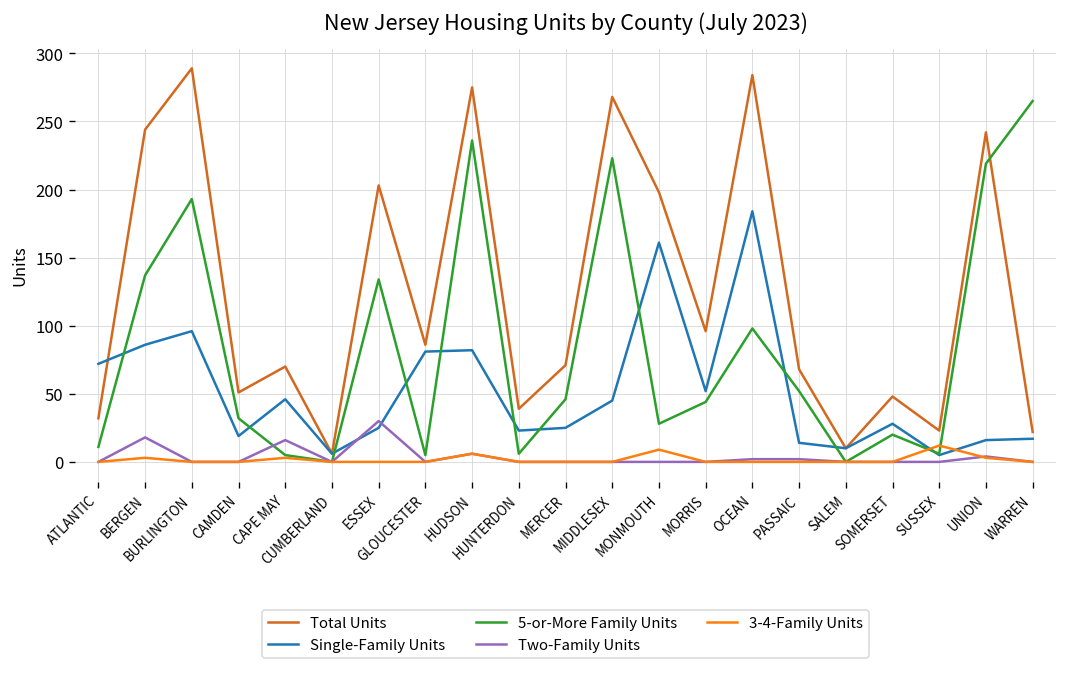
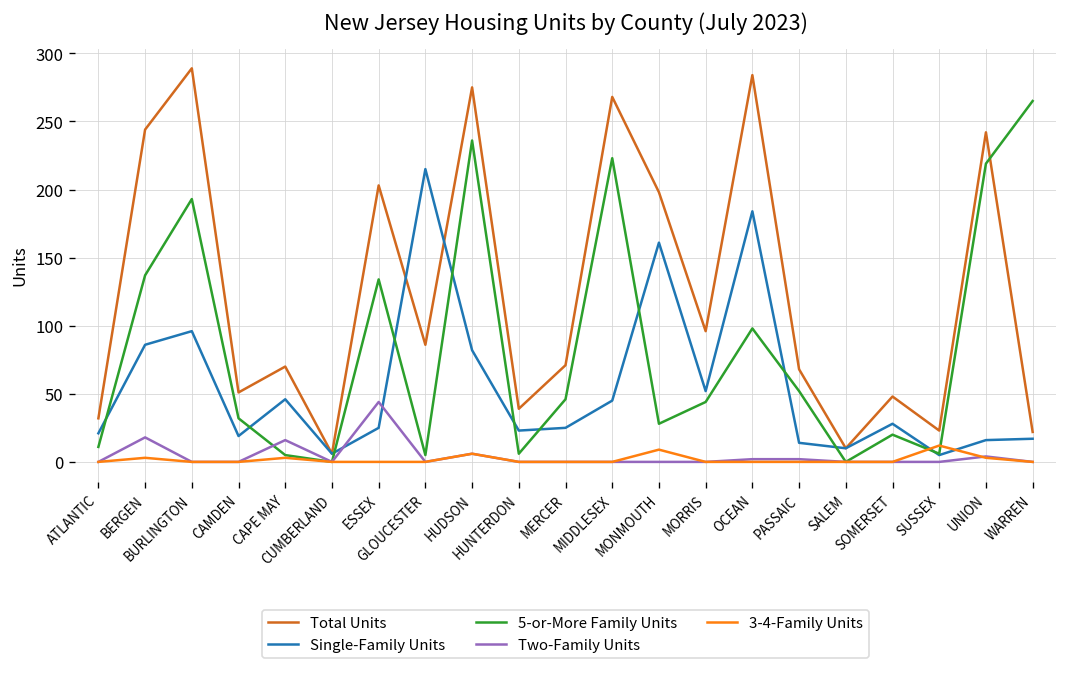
  {
    "Single-Family Units": {
-     "ATLANTIC": 72,
+     "ATLANTIC": 21,
      "BERGEN": 86,
      "BURLINGTON": 96,
      "CAMDEN": 19,
      "CAPE MAY": 46,
      "ESSEX": 25,
-     "GLOUCESTER": 81,
+     "GLOUCESTER": 215,
      "HUDSON": 82,
      "HUNTERDON": 23,
      "MERCER": 25,
      "MIDDLESEX": 45,
      "MONMOUTH": 161,
      "MORRIS": 52,
      "OCEAN": 184,
      "PASSAIC": 14,
      "SOMERSET": 28,
      "UNION": 16,
      "WARREN": 17
    },
    "5-or-More Family Units": {
      "ATLANTIC": 11,
      "BERGEN": 137,
      "BURLINGTON": 193,
      "CAMDEN": 32,
      "ESSEX": 134,
      "GLOUCESTER": 5,
      "HUDSON": 236,
      "HUNTERDON": 6,
      "MERCER": 46,
      "MIDDLESEX": 223,
      "MONMOUTH": 28,
      "MORRIS": 44,
      "OCEAN": 98,
      "PASSAIC": 52,
      "SOMERSET": 20,
      "UNION": 219,
      "WARREN": 265
    },
    "Two-Family Units": {
      "BERGEN": 18,
      "CAPE MAY": 16,
-     "ESSEX": 30,
+     "ESSEX": 44,
      "MONMOUTH": 0,
      "SUSSEX": 0
    }
  }
